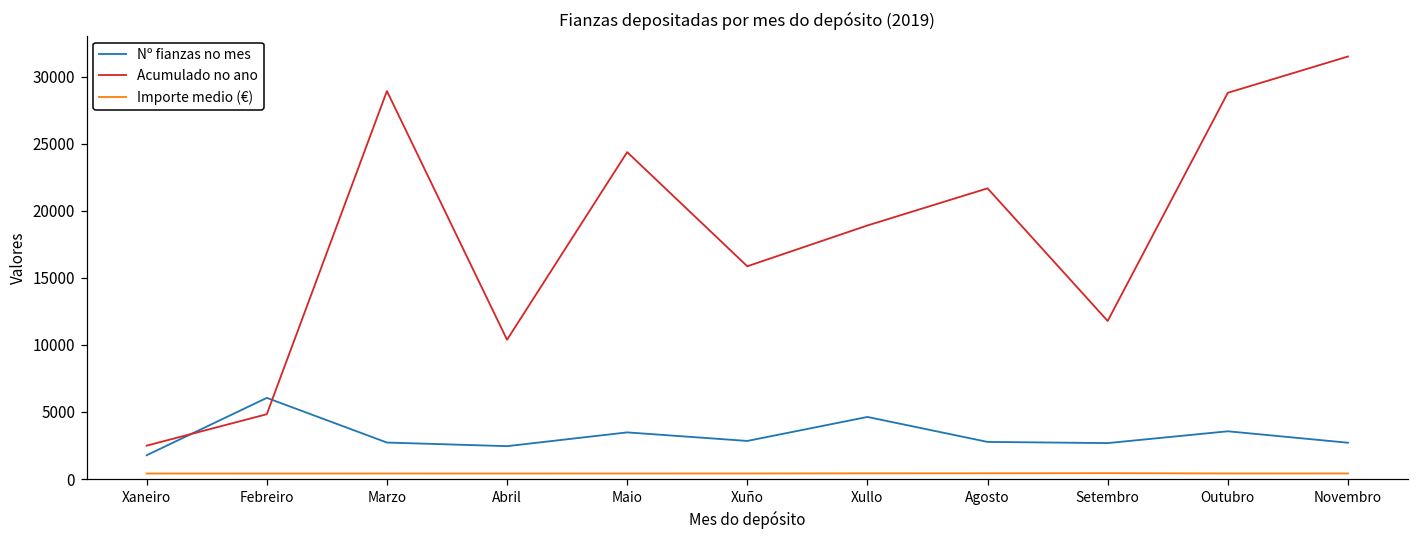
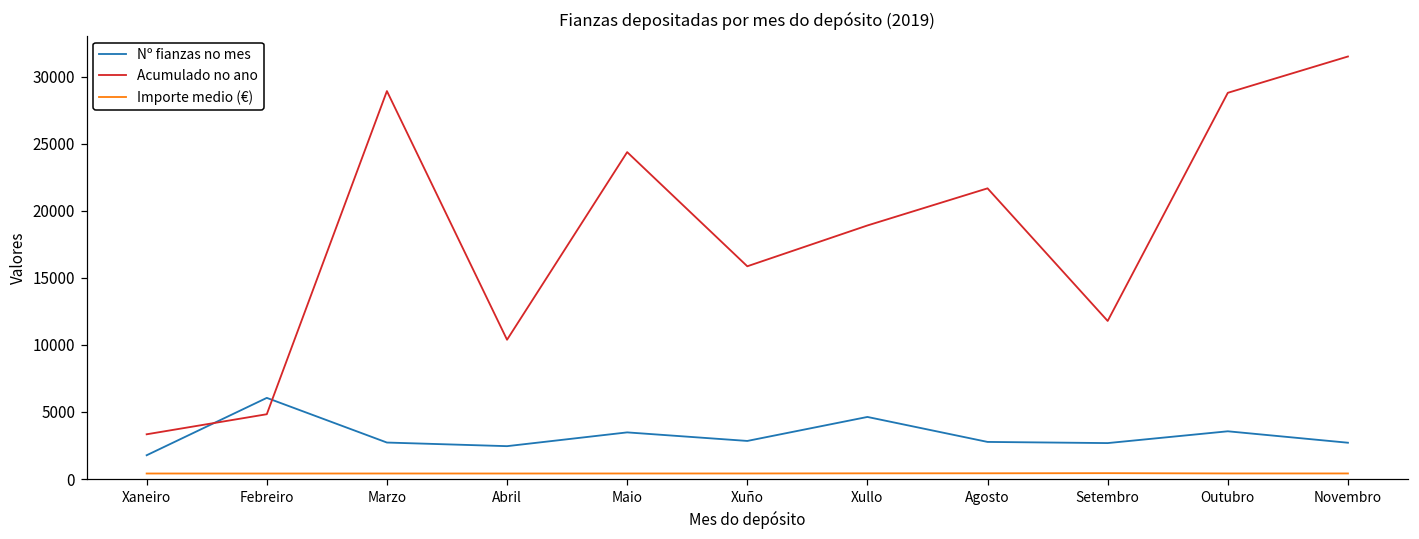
  {
    "Nº fianzas no mes": {
      "Xaneiro": 1800,
      "Febreiro": 6100,
      "Marzo": 2700,
      "Abril": 2500,
      "Maio": 3500,
      "Xuño": 2800,
      "Xullo": 4600,
      "Agosto": 2800,
      "Setembro": 2700,
      "Outubro": 3600,
      "Novembro": 2700
    },
    "Acumulado no ano": {
-     "Xaneiro": 2500,
+     "Xaneiro": 3300,
      "Febreiro": 4800,
      "Marzo": 28900,
      "Abril": 10400,
      "Maio": 24400,
      "Xuño": 15900,
      "Xullo": 18900,
      "Agosto": 21700,
      "Setembro": 11800,
      "Outubro": 28800,
      "Novembro": 31500
    },
    "Importe medio (€)": {
      "Xaneiro": 400,
      "Febreiro": 400,
      "Marzo": 400,
      "Abril": 400,
      "Maio": 400,
      "Xuño": 400,
      "Xullo": 400,
      "Agosto": 400,
      "Setembro": 400,
      "Outubro": 400,
      "Novembro": 400
    }
  }
